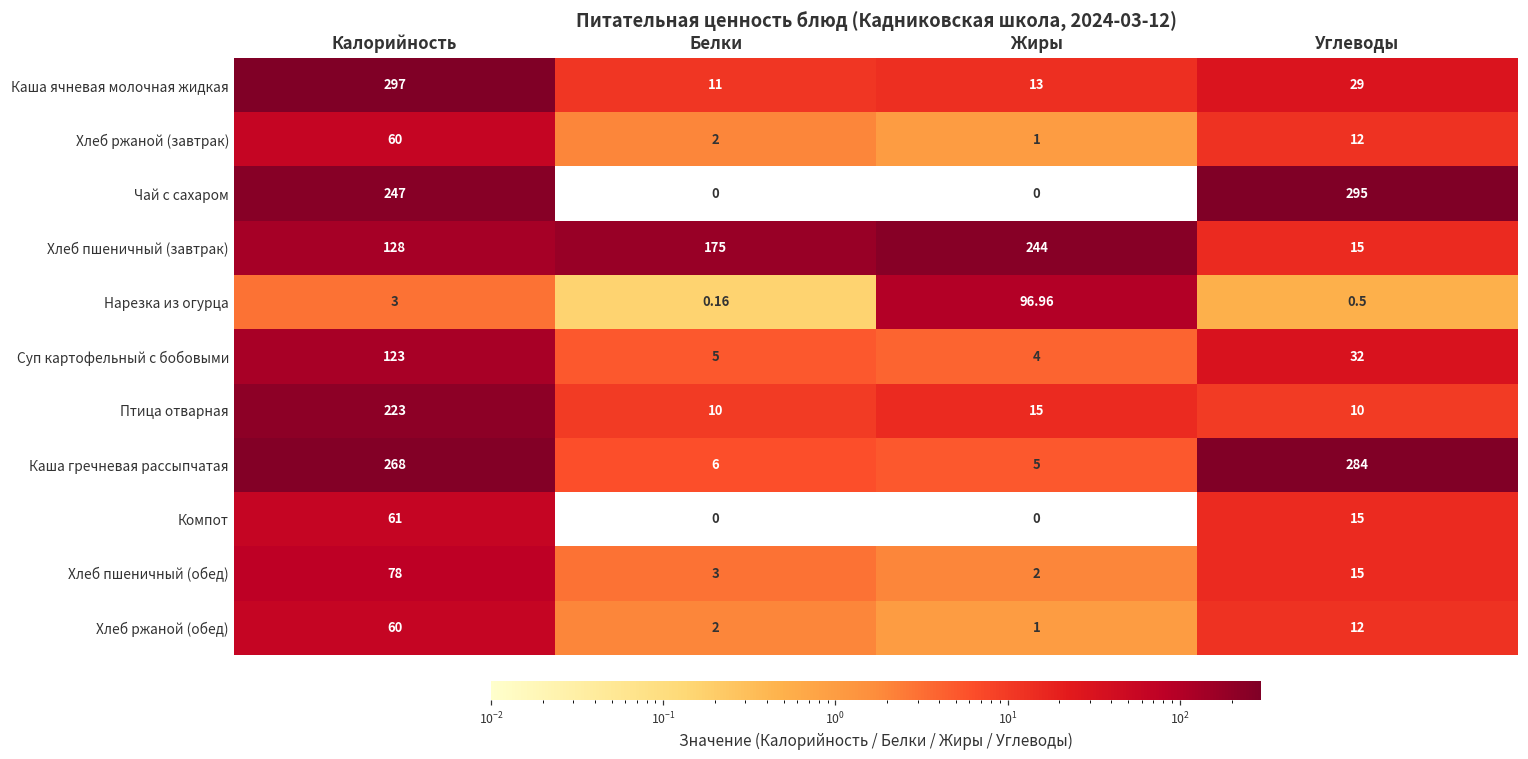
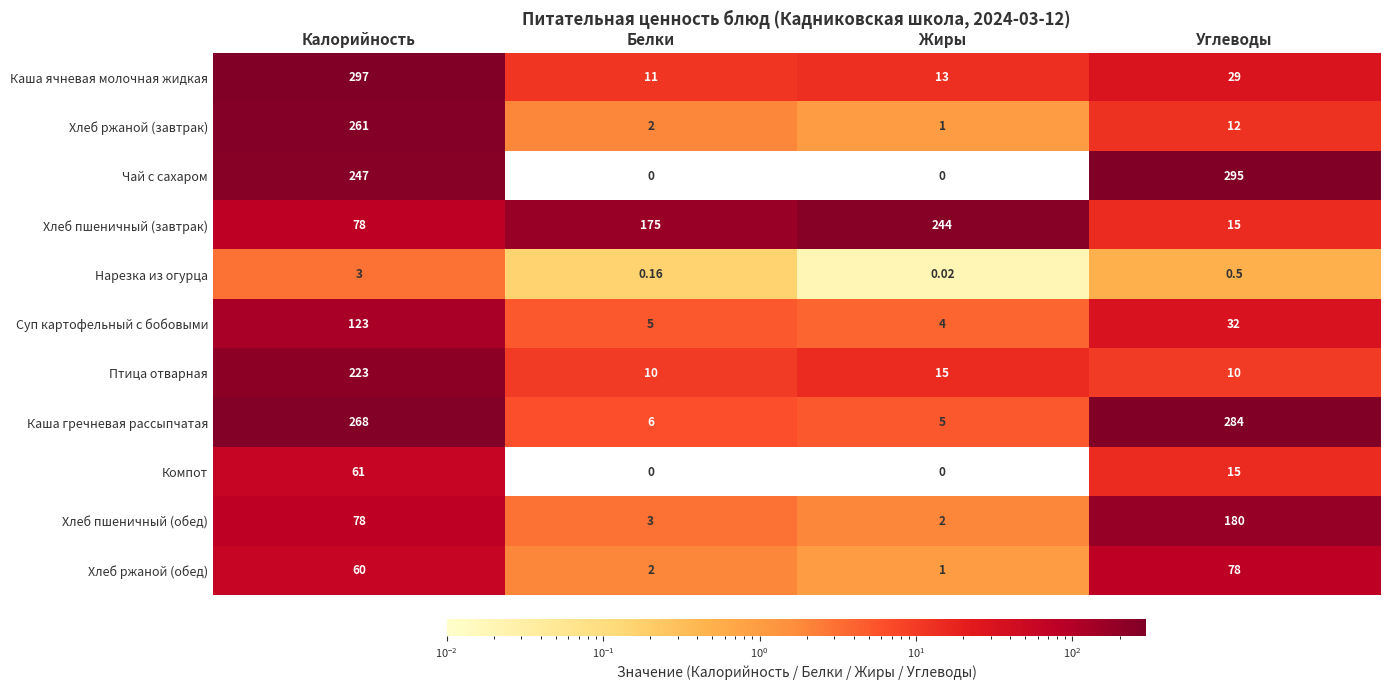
  {
    "Каша ячневая молочная жидкая": {
      "Калорийность": 297,
      "Белки": 11,
      "Жиры": 13,
      "Углеводы": 29
    },
    "Хлеб ржаной (завтрак)": {
-     "Калорийность": 60,
+     "Калорийность": 261,
      "Белки": 2,
      "Жиры": 1,
      "Углеводы": 12
    },
    "Чай с сахаром": {
      "Калорийность": 247,
      "Белки": 0,
      "Жиры": 0,
      "Углеводы": 295
    },
    "Хлеб пшеничный (завтрак)": {
-     "Калорийность": 128,
+     "Калорийность": 78,
      "Белки": 175,
      "Жиры": 244,
      "Углеводы": 15
    },
    "Нарезка из огурца": {
      "Калорийность": 3,
      "Белки": 0.16,
-     "Жиры": 96.96,
+     "Жиры": 0.02,
      "Углеводы": 0.5
    },
    "Суп картофельный с бобовыми": {
      "Калорийность": 123,
      "Белки": 5,
      "Жиры": 4,
      "Углеводы": 32
    },
    "Птица отварная": {
      "Калорийность": 223,
      "Белки": 10,
      "Жиры": 15,
      "Углеводы": 10
    },
    "Каша гречневая рассыпчатая": {
      "Калорийность": 268,
      "Белки": 6,
      "Жиры": 5,
      "Углеводы": 284
    },
    "Компот": {
      "Калорийность": 61,
      "Белки": 0,
      "Жиры": 0,
      "Углеводы": 15
    },
    "Хлеб пшеничный (обед)": {
      "Калорийность": 78,
      "Белки": 3,
      "Жиры": 2,
-     "Углеводы": 15
+     "Углеводы": 180
    },
    "Хлеб ржаной (обед)": {
      "Калорийность": 60,
      "Белки": 2,
      "Жиры": 1,
-     "Углеводы": 12
+     "Углеводы": 78
    }
  }
